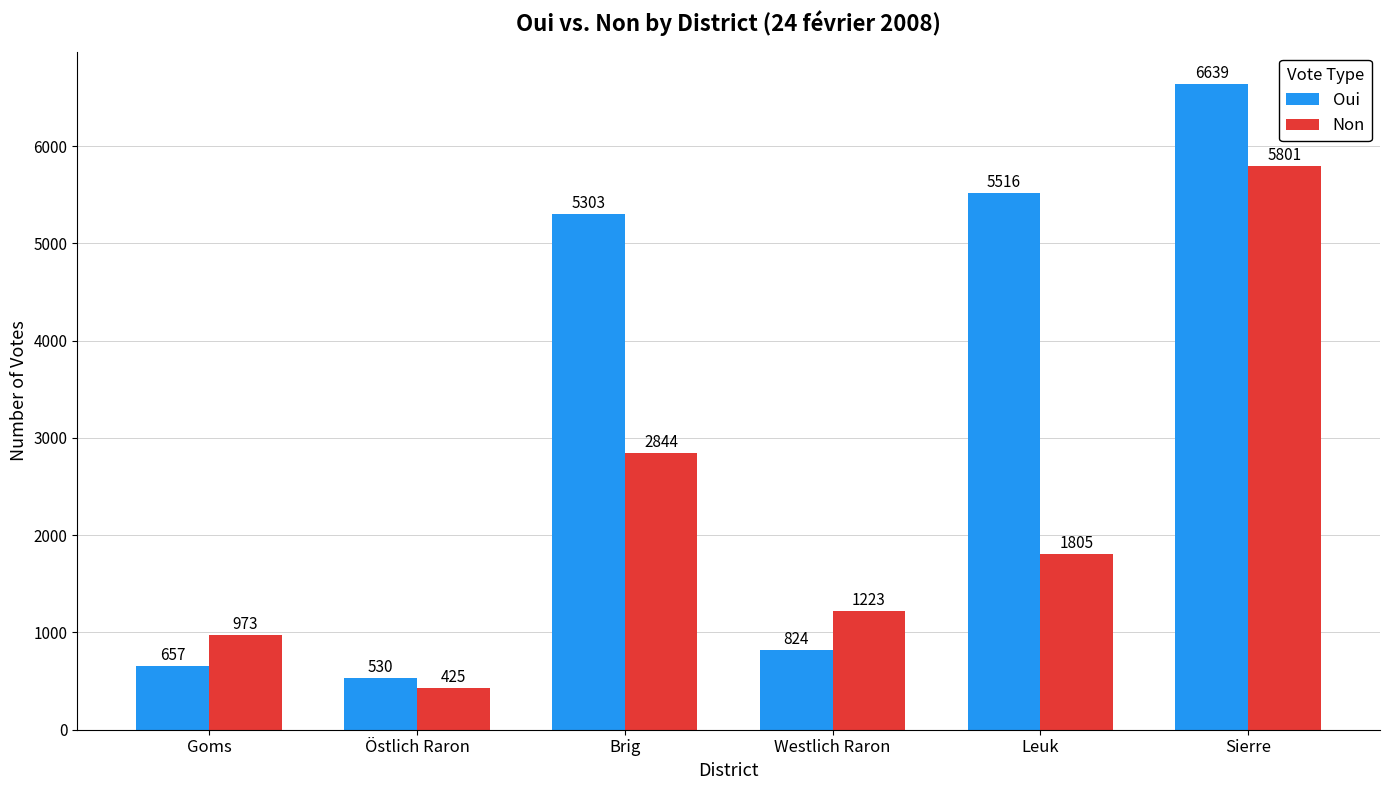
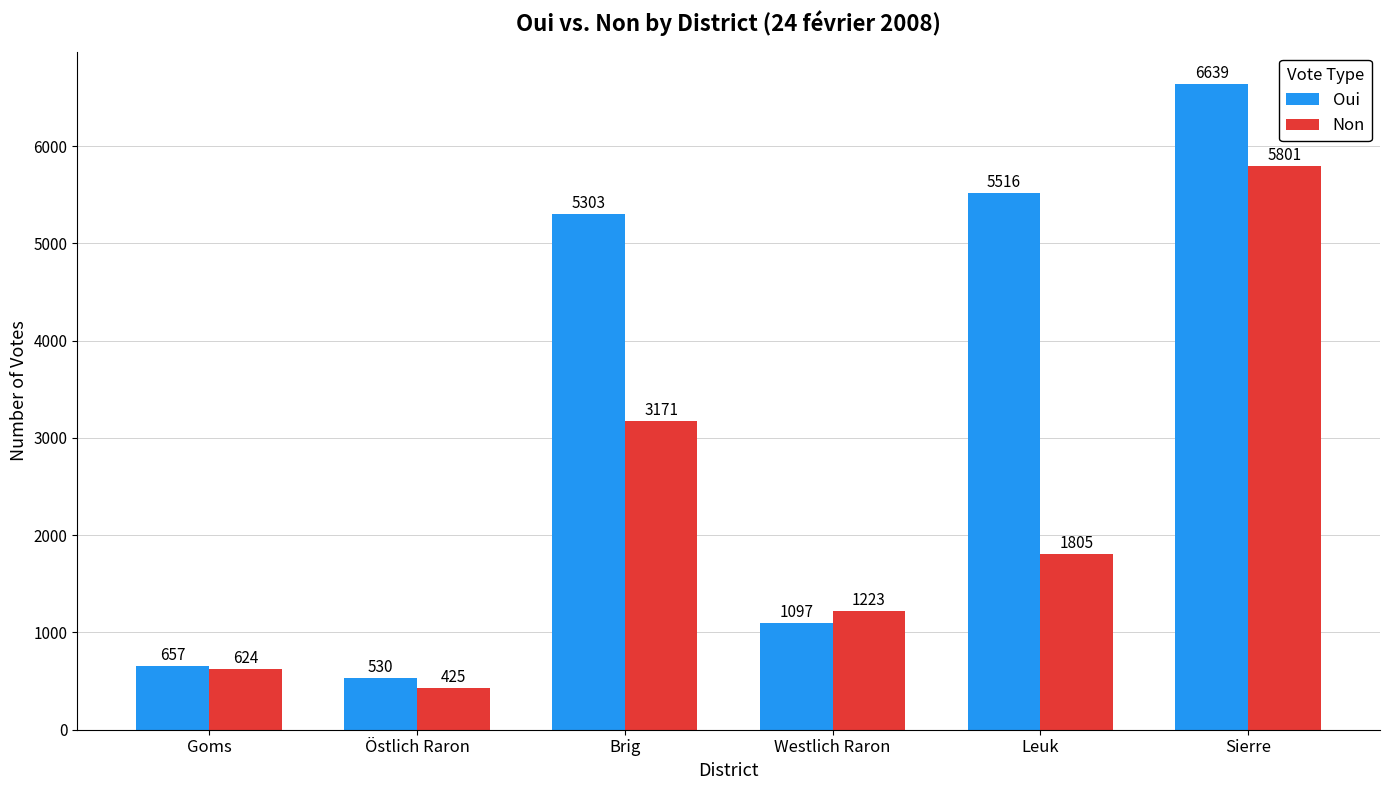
  {
    "Oui": {
      "Goms": 657,
      "Östlich Raron": 530,
      "Brig": 5303,
-     "Westlich Raron": 824,
+     "Westlich Raron": 1097,
      "Leuk": 5516,
      "Sierre": 6639
    },
    "Non": {
-     "Goms": 973,
+     "Goms": 624,
      "Östlich Raron": 425,
-     "Brig": 2844,
+     "Brig": 3171,
      "Westlich Raron": 1223,
      "Leuk": 1805,
      "Sierre": 5801
    }
  }
